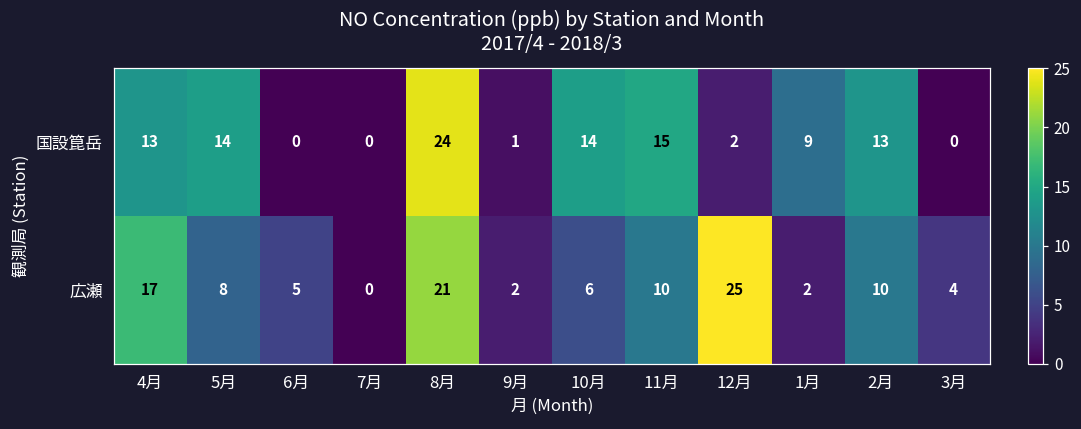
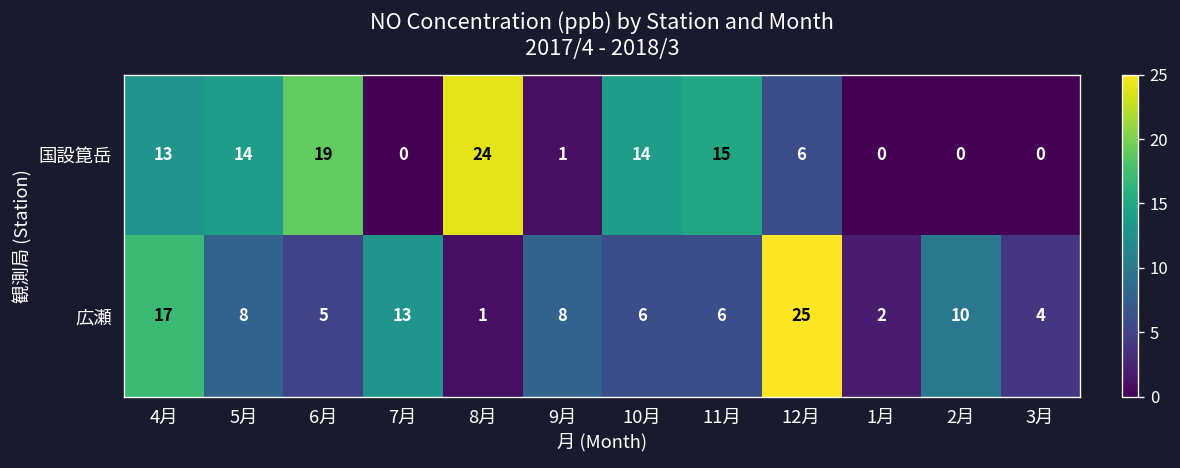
  {
    "国設箟岳": {
      "4月": 13,
      "5月": 14,
-     "6月": 0,
+     "6月": 19,
      "7月": 0,
      "8月": 24,
      "9月": 1,
      "10月": 14,
      "11月": 15,
-     "12月": 2,
-     "1月": 9,
-     "2月": 13,
+     "12月": 6,
+     "1月": 0,
+     "2月": 0,
      "3月": 0
    },
    "広瀬": {
      "4月": 17,
      "5月": 8,
      "6月": 5,
-     "7月": 0,
-     "8月": 21,
-     "9月": 2,
+     "7月": 13,
+     "8月": 1,
+     "9月": 8,
      "10月": 6,
-     "11月": 10,
+     "11月": 6,
      "12月": 25,
      "1月": 2,
      "2月": 10,
      "3月": 4
    }
  }
